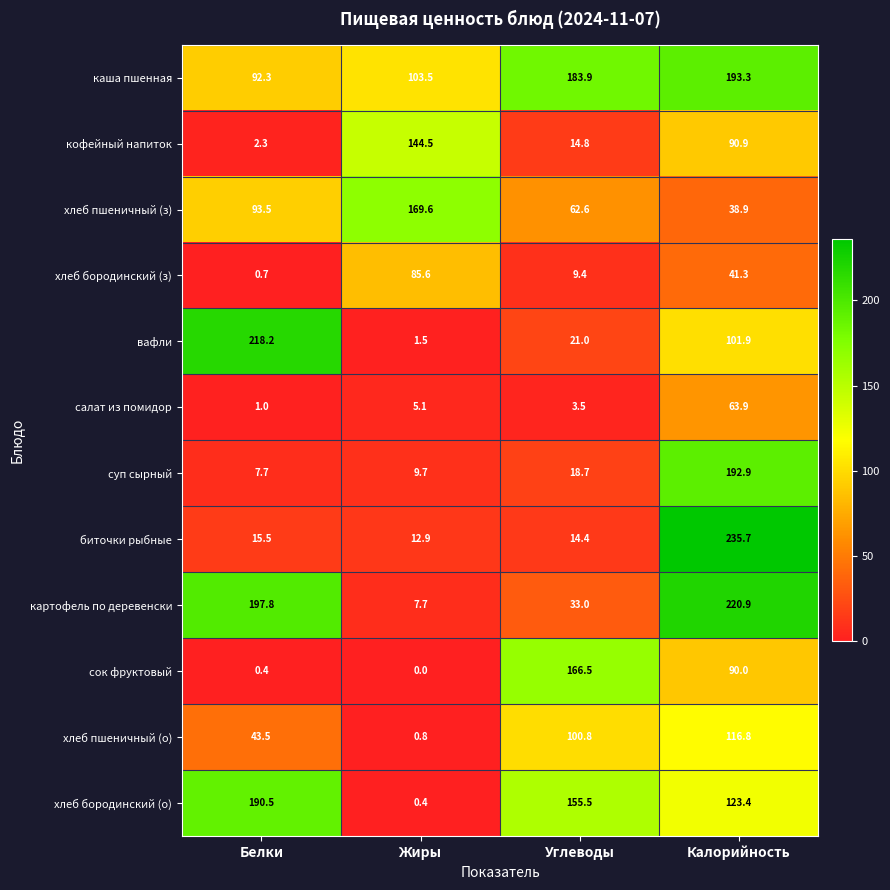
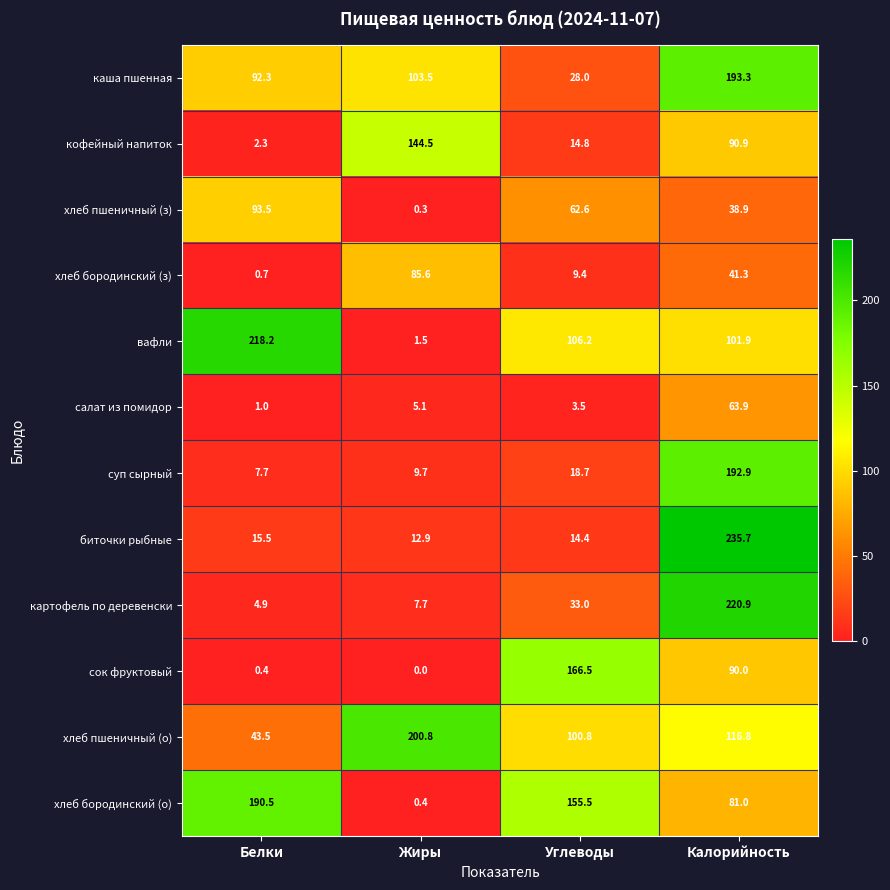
  {
    "каша пшенная": {
      "Белки": 92.3,
      "Жиры": 103.5,
-     "Углеводы": 183.9,
+     "Углеводы": 28.0,
      "Калорийность": 193.3
    },
    "кофейный напиток": {
      "Белки": 2.3,
      "Жиры": 144.5,
      "Углеводы": 14.8,
      "Калорийность": 90.9
    },
    "хлеб пшеничный (з)": {
      "Белки": 93.5,
-     "Жиры": 169.6,
+     "Жиры": 0.3,
      "Углеводы": 62.6,
      "Калорийность": 38.9
    },
    "хлеб бородинский (з)": {
      "Белки": 0.7,
      "Жиры": 85.6,
      "Углеводы": 9.4,
      "Калорийность": 41.3
    },
    "вафли": {
      "Белки": 218.2,
      "Жиры": 1.5,
-     "Углеводы": 21.0,
+     "Углеводы": 106.2,
      "Калорийность": 101.9
    },
    "салат из помидор": {
      "Белки": 1.0,
      "Жиры": 5.1,
      "Углеводы": 3.5,
      "Калорийность": 63.9
    },
    "суп сырный": {
      "Белки": 7.7,
      "Жиры": 9.7,
      "Углеводы": 18.7,
      "Калорийность": 192.9
    },
    "биточки рыбные": {
      "Белки": 15.5,
      "Жиры": 12.9,
      "Углеводы": 14.4,
      "Калорийность": 235.7
    },
    "картофель по деревенски": {
-     "Белки": 197.8,
+     "Белки": 4.9,
      "Жиры": 7.7,
      "Углеводы": 33.0,
      "Калорийность": 220.9
    },
    "сок фруктовый": {
      "Белки": 0.4,
      "Жиры": 0.0,
      "Углеводы": 166.5,
      "Калорийность": 90.0
    },
    "хлеб пшеничный (о)": {
      "Белки": 43.5,
-     "Жиры": 0.8,
+     "Жиры": 200.8,
      "Углеводы": 100.8,
      "Калорийность": 116.8
    },
    "хлеб бородинский (о)": {
      "Белки": 190.5,
      "Жиры": 0.4,
      "Углеводы": 155.5,
-     "Калорийность": 123.4
+     "Калорийность": 81.0
    }
  }
